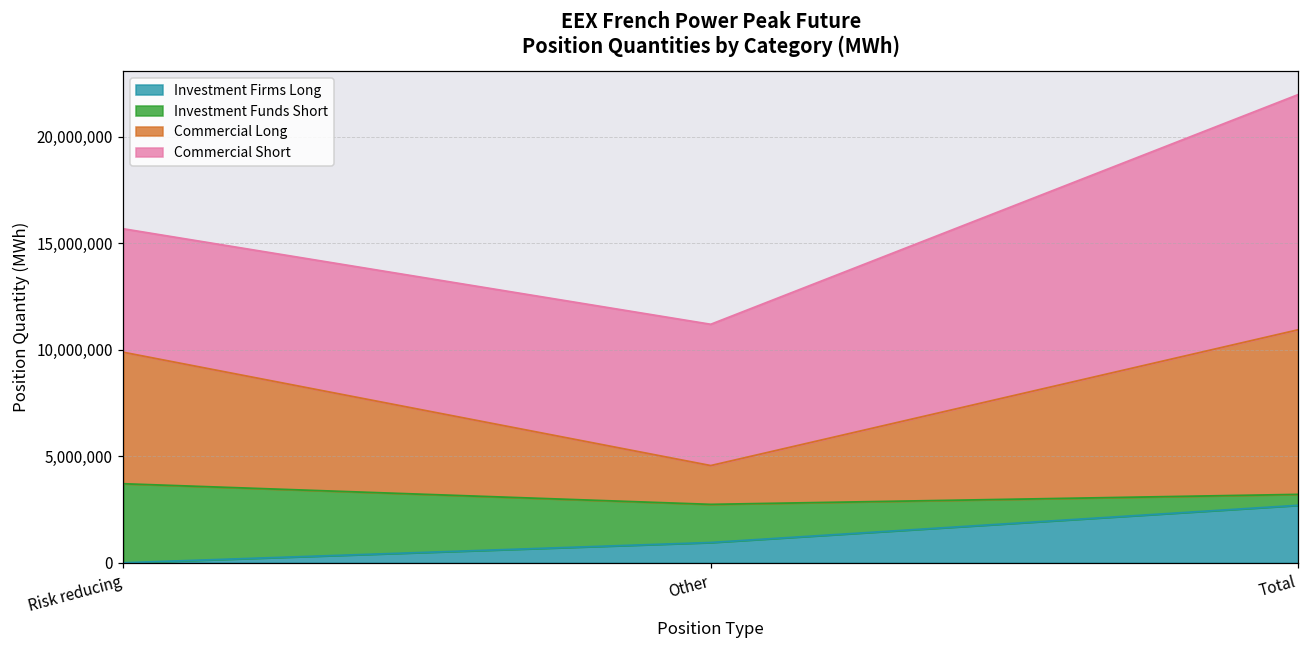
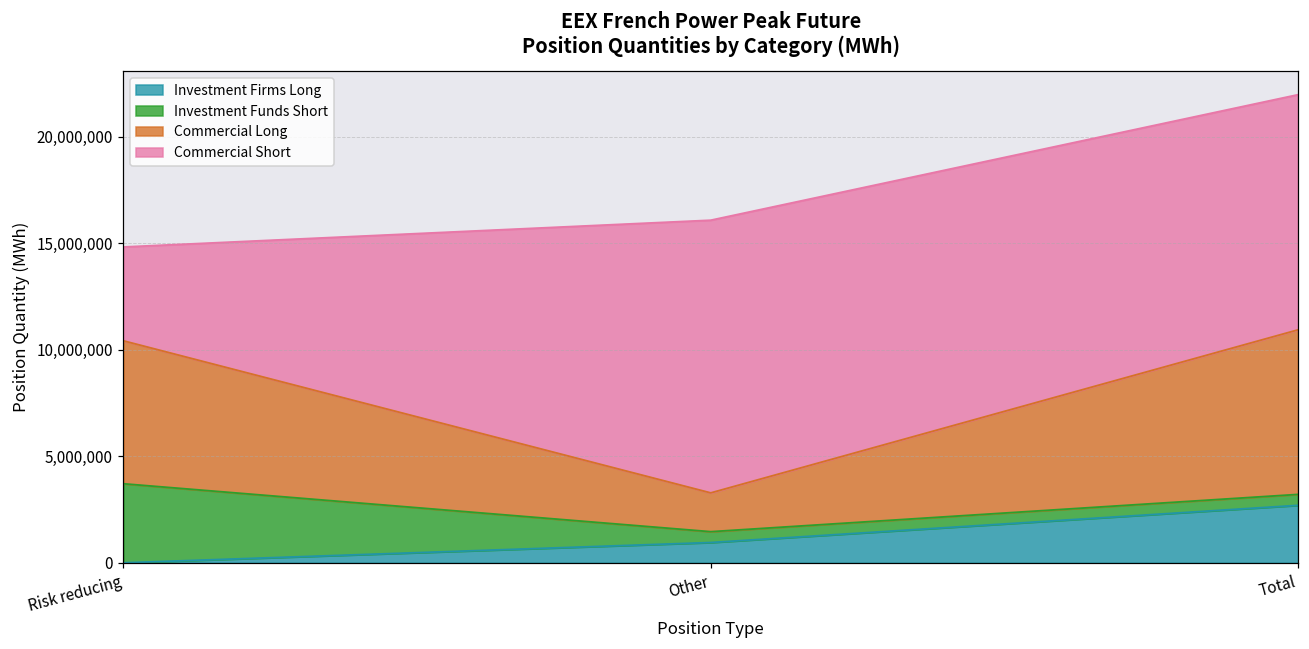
  {
    "Investment Firms Long": {
      "Risk reducing": "0",
      "Other": "1,000,000",
      "Total": "2,700,000"
    },
    "Investment Funds Short": {
      "Risk reducing": "3,700,000",
-     "Other": "1,800,000",
+     "Other": "500,000",
      "Total": "500,000"
    },
    "Commercial Long": {
-     "Risk reducing": "6,200,000",
+     "Risk reducing": "6,700,000",
      "Other": "1,800,000",
      "Total": "7,700,000"
    },
    "Commercial Short": {
-     "Risk reducing": "5,800,000",
-     "Other": "6,600,000",
+     "Risk reducing": "4,400,000",
+     "Other": "12,800,000",
      "Total": "11,000,000"
    }
  }
